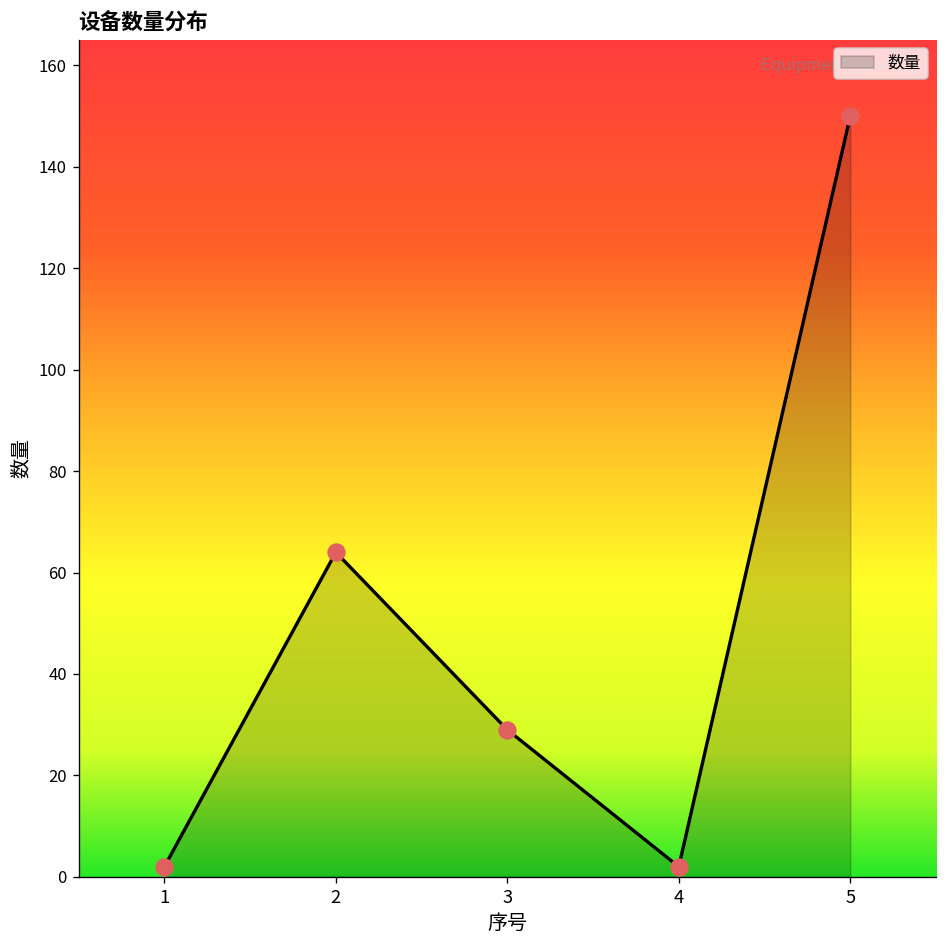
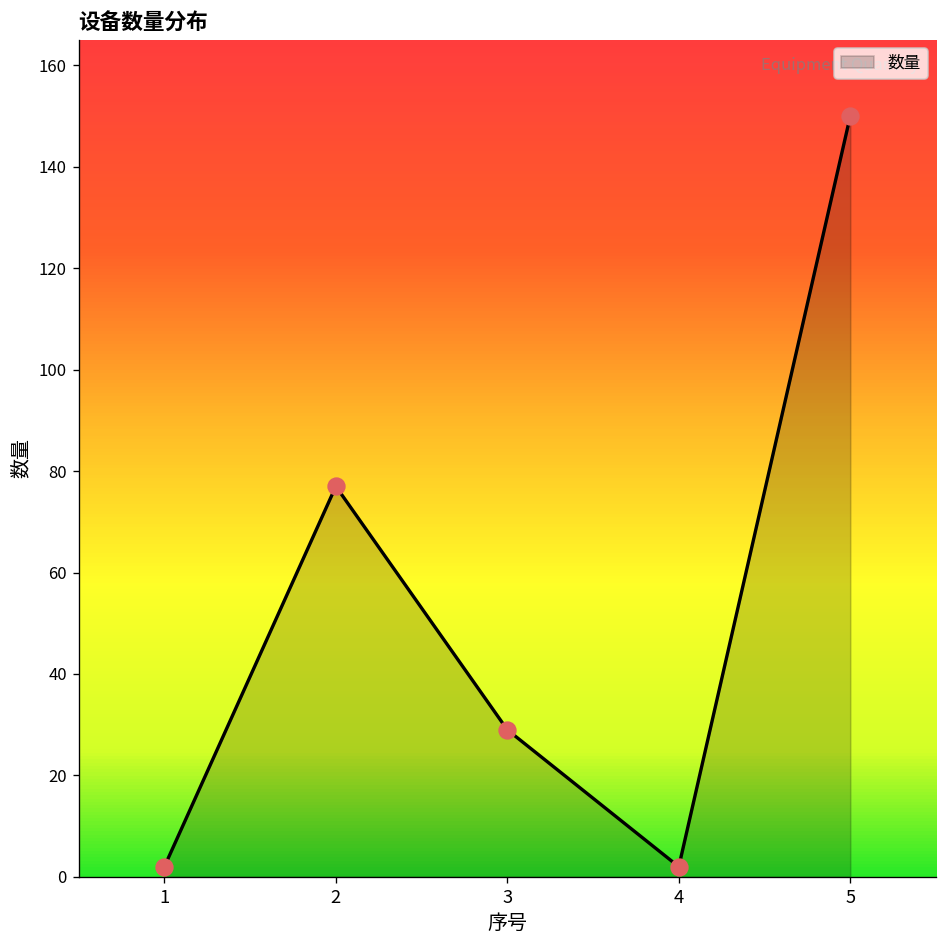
  {
    "1": 2,
-   "2": 64,
+   "2": 77,
    "3": 29,
    "4": 2,
    "5": 150
  }
